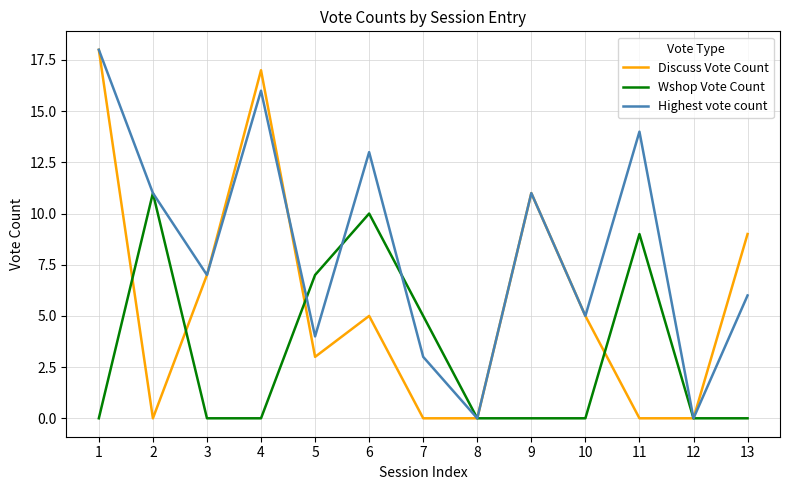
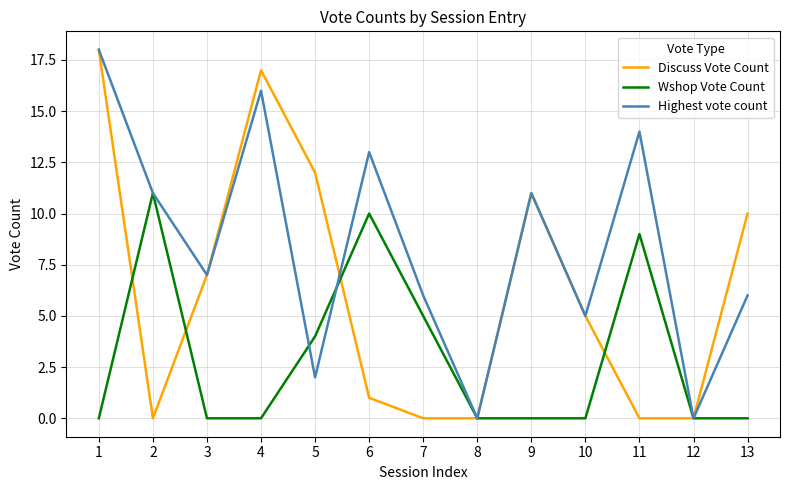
  {
    "Discuss Vote Count": {
      "2": 0,
      "4": 17,
-     "5": 3,
-     "6": 5,
+     "5": 12,
+     "6": 1,
      "7": 0,
      "11": 0,
-     "13": 9
+     "13": 10
    },
    "Wshop Vote Count": {
      "1": 0,
      "3": 0,
      "4": 0,
-     "5": 7,
+     "5": 4,
      "6": 10,
      "7": 5,
      "9": 0,
      "10": 0,
      "11": 9,
      "13": 0
    },
    "Highest vote count": {
      "4": 16,
-     "5": 4,
+     "5": 2,
      "6": 13,
-     "7": 3,
+     "7": 6,
      "11": 14,
      "13": 6
    }
  }
